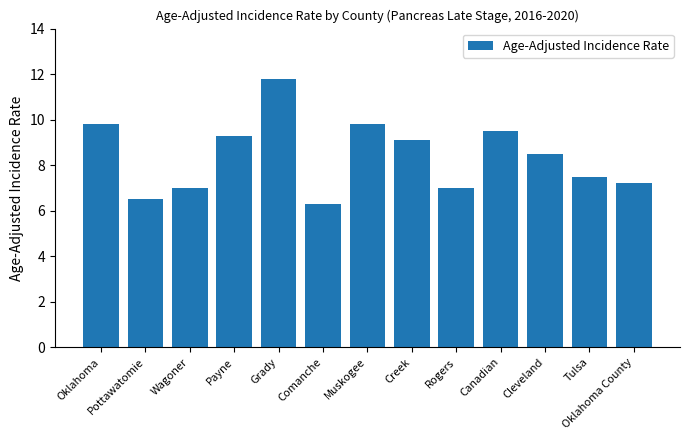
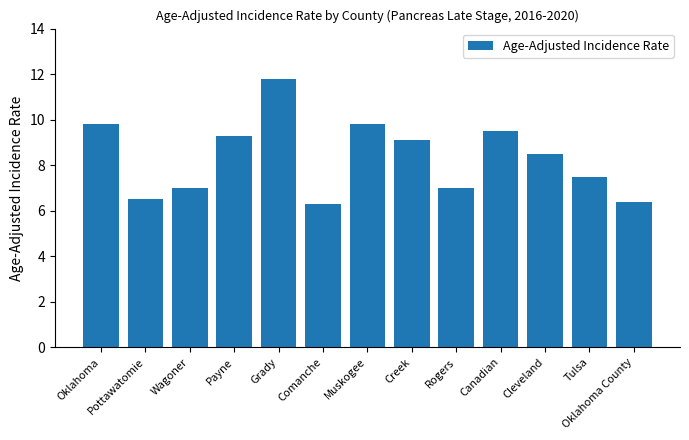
  {
    "Oklahoma": 9.8,
    "Pottawatomie": 6.5,
    "Wagoner": 7.0,
    "Payne": 9.3,
    "Grady": 11.8,
    "Comanche": 6.3,
    "Muskogee": 9.8,
    "Creek": 9.1,
    "Rogers": 7.0,
    "Canadian": 9.5,
    "Cleveland": 8.5,
    "Tulsa": 7.5,
-   "Oklahoma County": 7.2
+   "Oklahoma County": 6.4
  }
